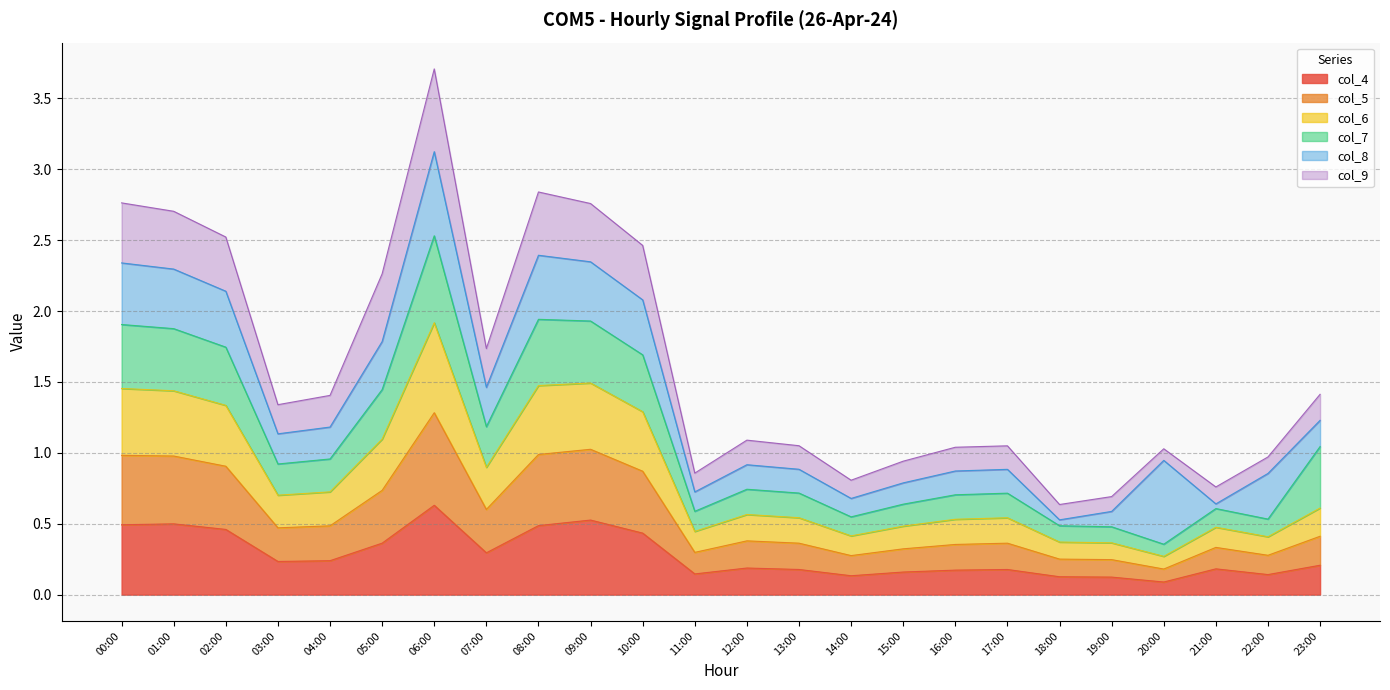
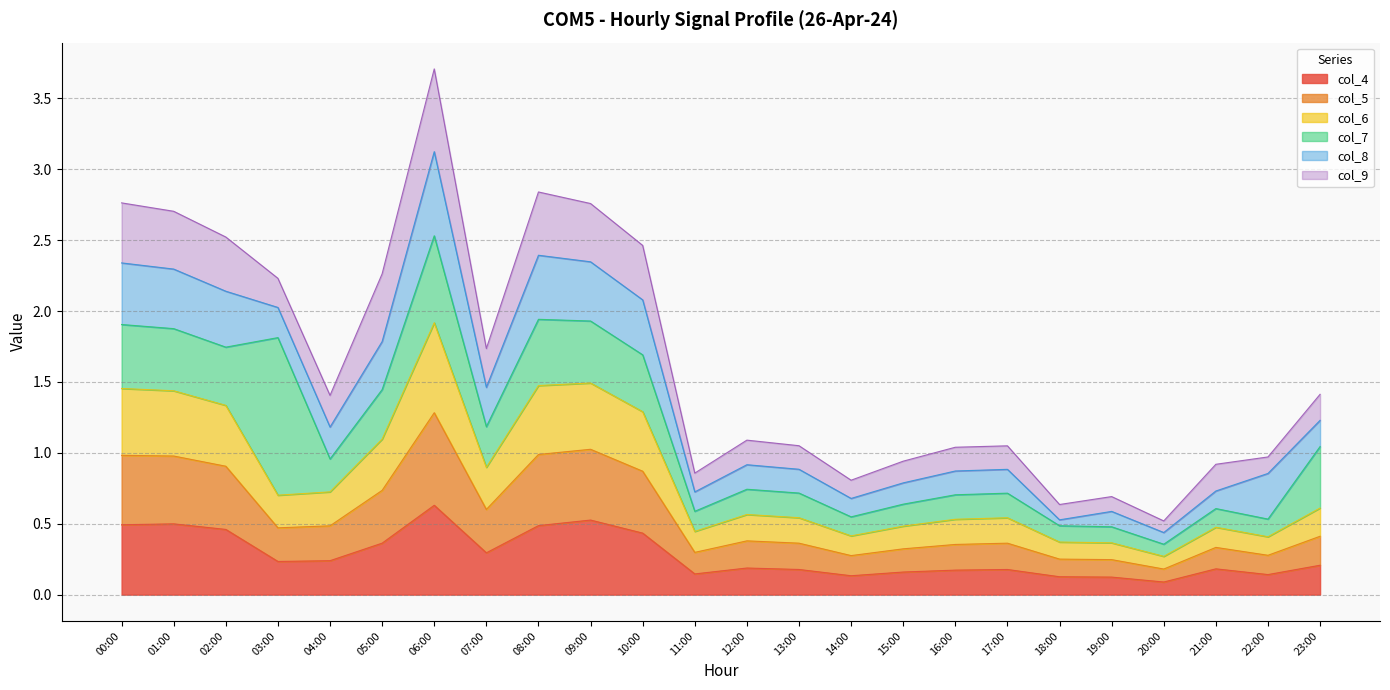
  {
    "col_6": {
      "00:00": 0.47,
      "01:00": 0.46,
      "02:00": 0.43,
      "03:00": 0.23,
      "04:00": 0.24,
      "05:00": 0.36,
      "06:00": 0.63,
      "07:00": 0.30,
      "08:00": 0.49,
      "09:00": 0.47,
      "10:00": 0.42,
      "11:00": 0.15,
      "12:00": 0.19,
      "13:00": 0.18,
      "14:00": 0.14,
      "15:00": 0.16,
      "16:00": 0.18,
      "17:00": 0.18,
      "18:00": 0.12,
      "19:00": 0.12,
      "20:00": 0.09,
      "21:00": 0.14,
      "22:00": 0.13,
      "23:00": 0.20
    },
    "col_7": {
      "00:00": 0.45,
      "01:00": 0.44,
      "02:00": 0.41,
-     "03:00": 0.22,
+     "03:00": 1.11,
      "04:00": 0.23,
      "05:00": 0.35,
      "06:00": 0.61,
      "07:00": 0.29,
      "08:00": 0.47,
      "09:00": 0.44,
      "10:00": 0.40,
      "11:00": 0.14,
      "12:00": 0.18,
      "13:00": 0.17,
      "14:00": 0.13,
      "15:00": 0.16,
      "16:00": 0.17,
      "17:00": 0.17,
      "18:00": 0.11,
      "19:00": 0.11,
      "20:00": 0.09,
      "21:00": 0.13,
      "22:00": 0.12,
      "23:00": 0.43
    },
    "col_8": {
      "00:00": 0.43,
      "01:00": 0.42,
      "02:00": 0.39,
      "03:00": 0.21,
      "04:00": 0.23,
      "05:00": 0.34,
      "06:00": 0.59,
      "07:00": 0.28,
      "08:00": 0.45,
      "09:00": 0.42,
      "10:00": 0.39,
      "11:00": 0.14,
      "12:00": 0.17,
      "13:00": 0.17,
      "14:00": 0.13,
      "15:00": 0.15,
      "16:00": 0.17,
      "17:00": 0.17,
      "18:00": 0.04,
      "19:00": 0.11,
-     "20:00": 0.59,
-     "21:00": 0.03,
+     "20:00": 0.08,
+     "21:00": 0.12,
      "22:00": 0.32,
      "23:00": 0.18
    },
    "col_9": {
      "00:00": 0.42,
      "01:00": 0.41,
      "02:00": 0.38,
      "03:00": 0.21,
      "04:00": 0.22,
      "05:00": 0.48,
      "06:00": 0.58,
      "07:00": 0.27,
      "08:00": 0.45,
      "09:00": 0.41,
      "10:00": 0.38,
      "11:00": 0.13,
      "12:00": 0.17,
      "13:00": 0.17,
      "14:00": 0.13,
      "15:00": 0.15,
      "16:00": 0.17,
      "17:00": 0.17,
      "18:00": 0.11,
      "19:00": 0.10,
      "20:00": 0.08,
-     "21:00": 0.12,
+     "21:00": 0.19,
      "22:00": 0.12,
      "23:00": 0.18
    }
  }
